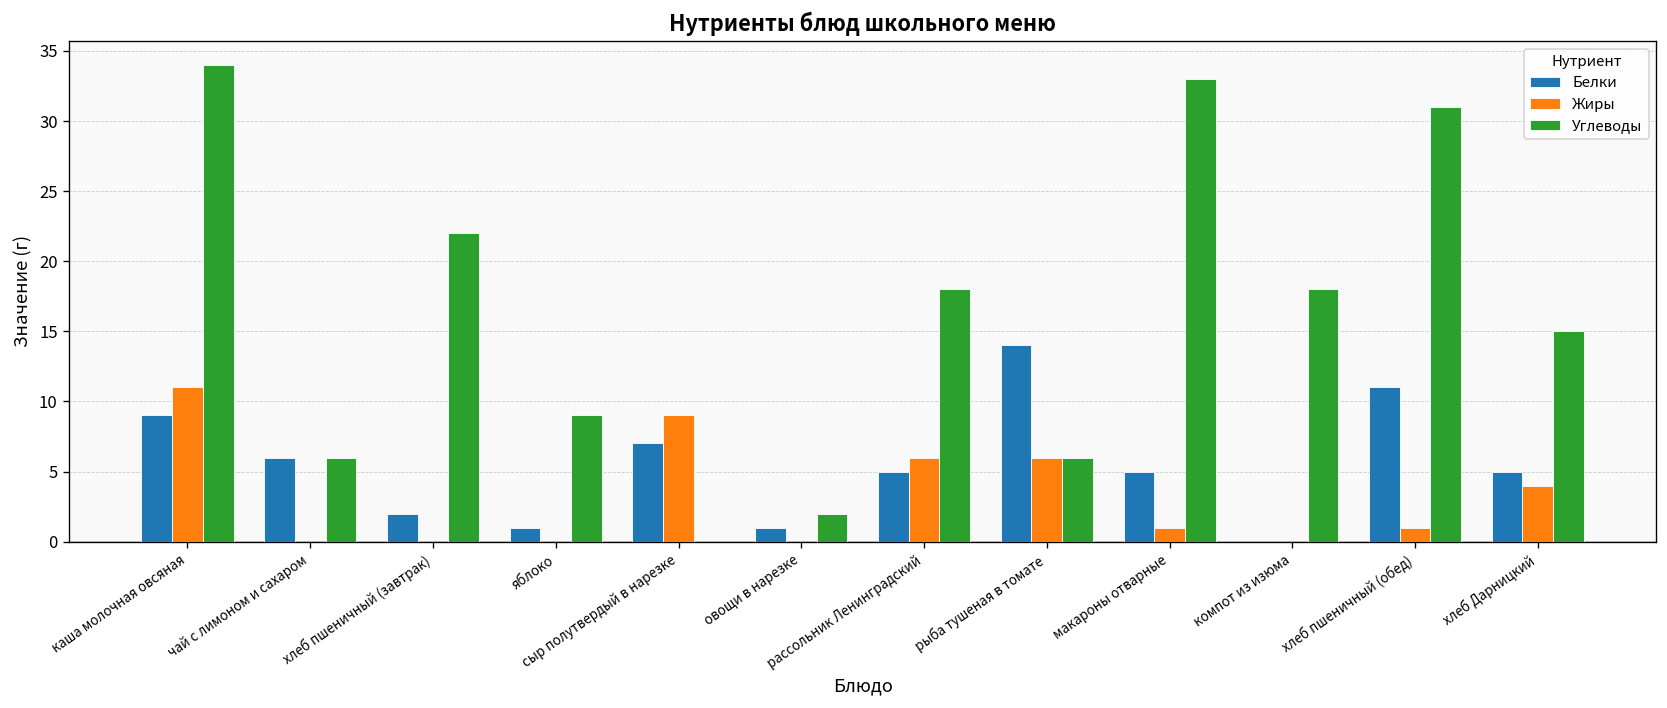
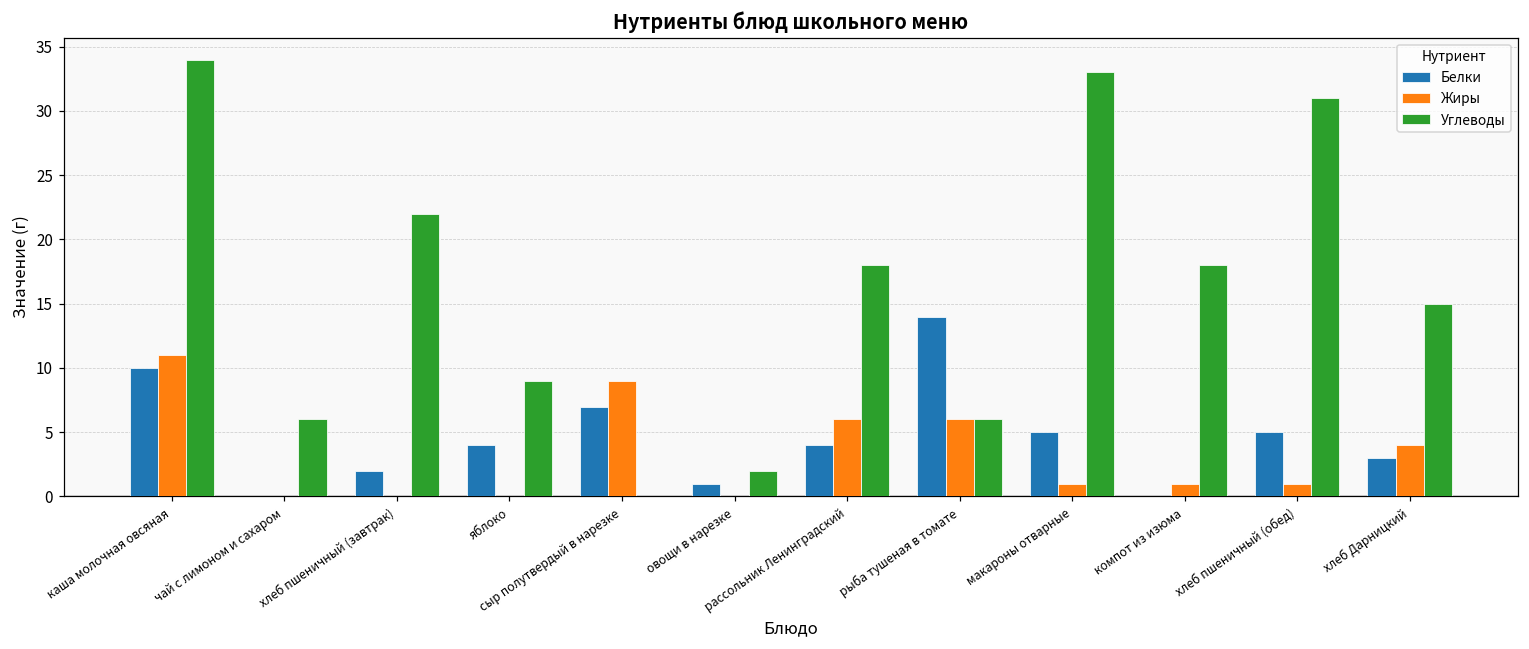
  {
    "Белки": {
-     "каша молочная овсяная": 9,
-     "чай с лимоном и сахаром": 6,
+     "каша молочная овсяная": 10,
+     "чай с лимоном и сахаром": 0,
      "хлеб пшеничный (завтрак)": 2,
-     "яблоко": 1,
+     "яблоко": 4,
      "сыр полутвердый в нарезке": 7,
      "овощи в нарезке": 1,
-     "рассольник Ленинградский": 5,
+     "рассольник Ленинградский": 4,
      "рыба тушеная в томате": 14,
      "макароны отварные": 5,
      "компот из изюма": 0,
-     "хлеб пшеничный (обед)": 11,
-     "хлеб Дарницкий": 5
+     "хлеб пшеничный (обед)": 5,
+     "хлеб Дарницкий": 3
    },
    "Жиры": {
      "каша молочная овсяная": 11,
      "чай с лимоном и сахаром": 0,
      "хлеб пшеничный (завтрак)": 0,
      "яблоко": 0,
      "сыр полутвердый в нарезке": 9,
      "овощи в нарезке": 0,
      "рассольник Ленинградский": 6,
      "рыба тушеная в томате": 6,
      "макароны отварные": 1,
-     "компот из изюма": 0,
+     "компот из изюма": 1,
      "хлеб пшеничный (обед)": 1,
      "хлеб Дарницкий": 4
    },
    "Углеводы": {
      "каша молочная овсяная": 34,
      "чай с лимоном и сахаром": 6,
      "хлеб пшеничный (завтрак)": 22,
      "яблоко": 9,
      "сыр полутвердый в нарезке": 0,
      "овощи в нарезке": 2,
      "рассольник Ленинградский": 18,
      "рыба тушеная в томате": 6,
      "макароны отварные": 33,
      "компот из изюма": 18,
      "хлеб пшеничный (обед)": 31,
      "хлеб Дарницкий": 15
    }
  }
